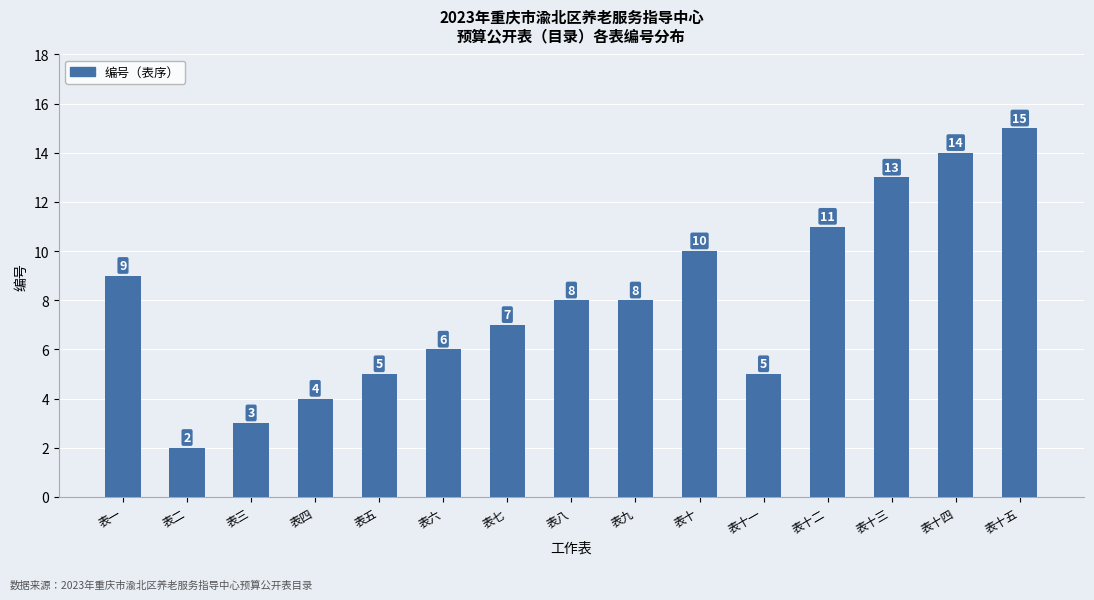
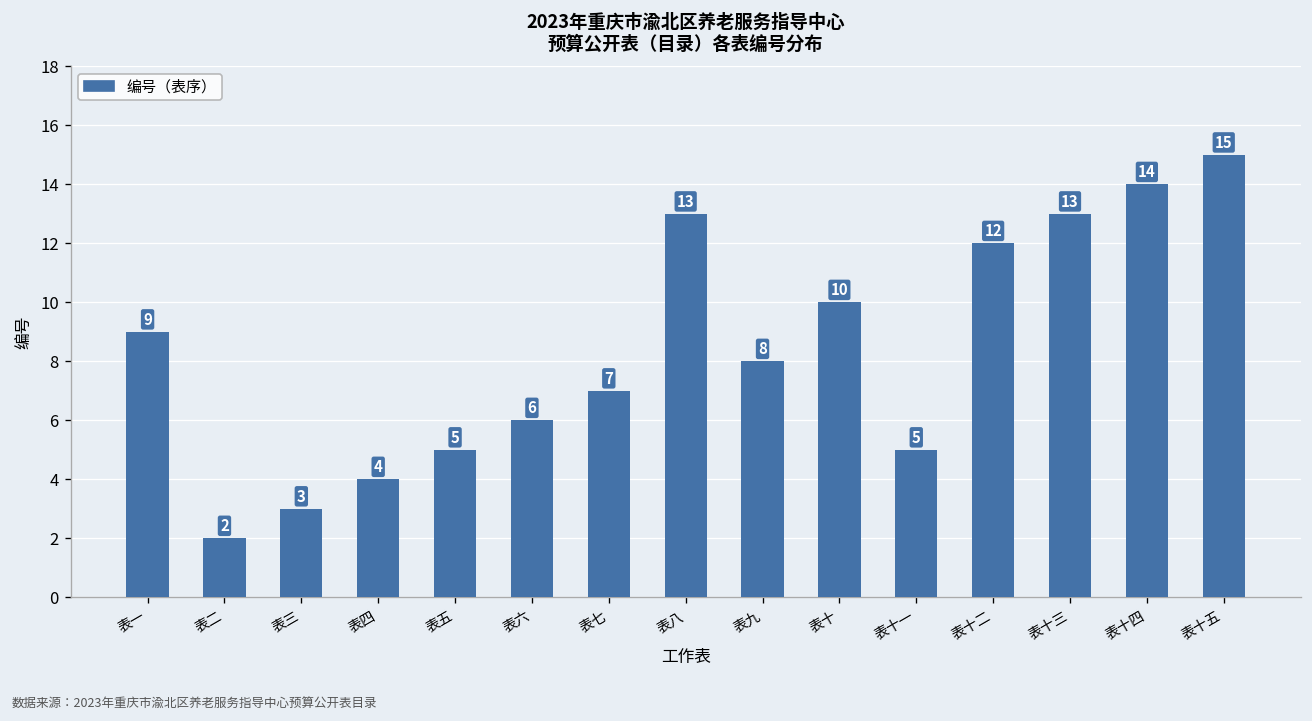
  {
-   "表八": 8,
-   "表十二": 11
+   "表八": 13,
+   "表十二": 12
  }
